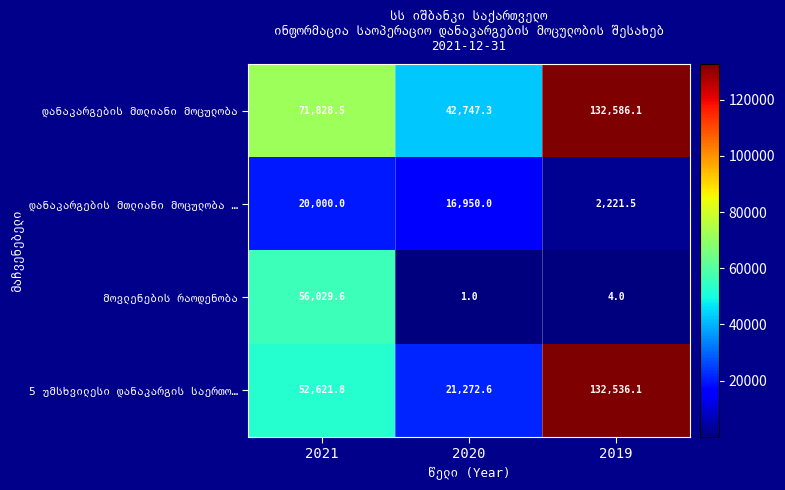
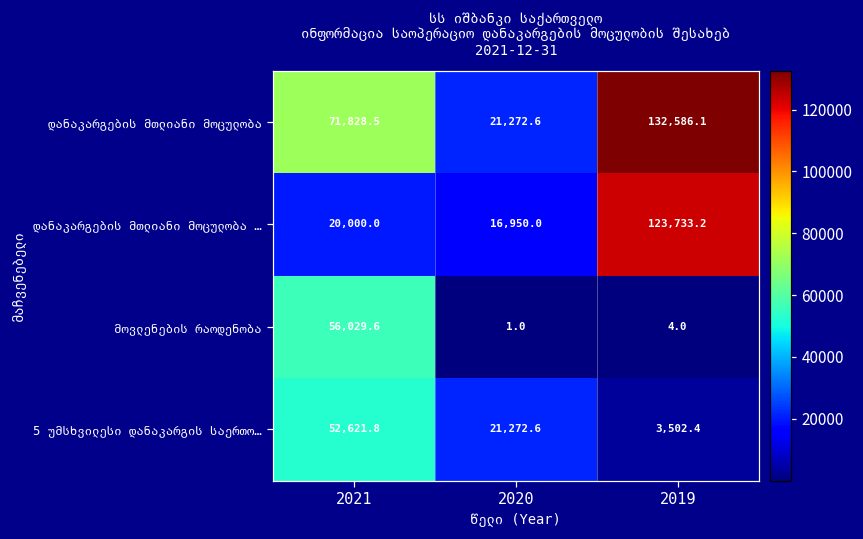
  {
    "დანაკარგების მთლიანი მოცულობა": {
      "2021": "71,828.5",
-     "2020": "42,747.3",
+     "2020": "21,272.6",
      "2019": "132,586.1"
    },
    "დანაკარგების მთლიანი მოცულობა …": {
      "2021": "20,000.0",
      "2020": "16,950.0",
-     "2019": "2,221.5"
+     "2019": "123,733.2"
    },
    "მოვლენების რაოდენობა": {
      "2021": "56,029.6",
      "2020": "1.0",
      "2019": "4.0"
    },
    "5 უმსხვილესი დანაკარგის საერთო…": {
      "2021": "52,621.8",
      "2020": "21,272.6",
-     "2019": "132,536.1"
+     "2019": "3,502.4"
    }
  }
